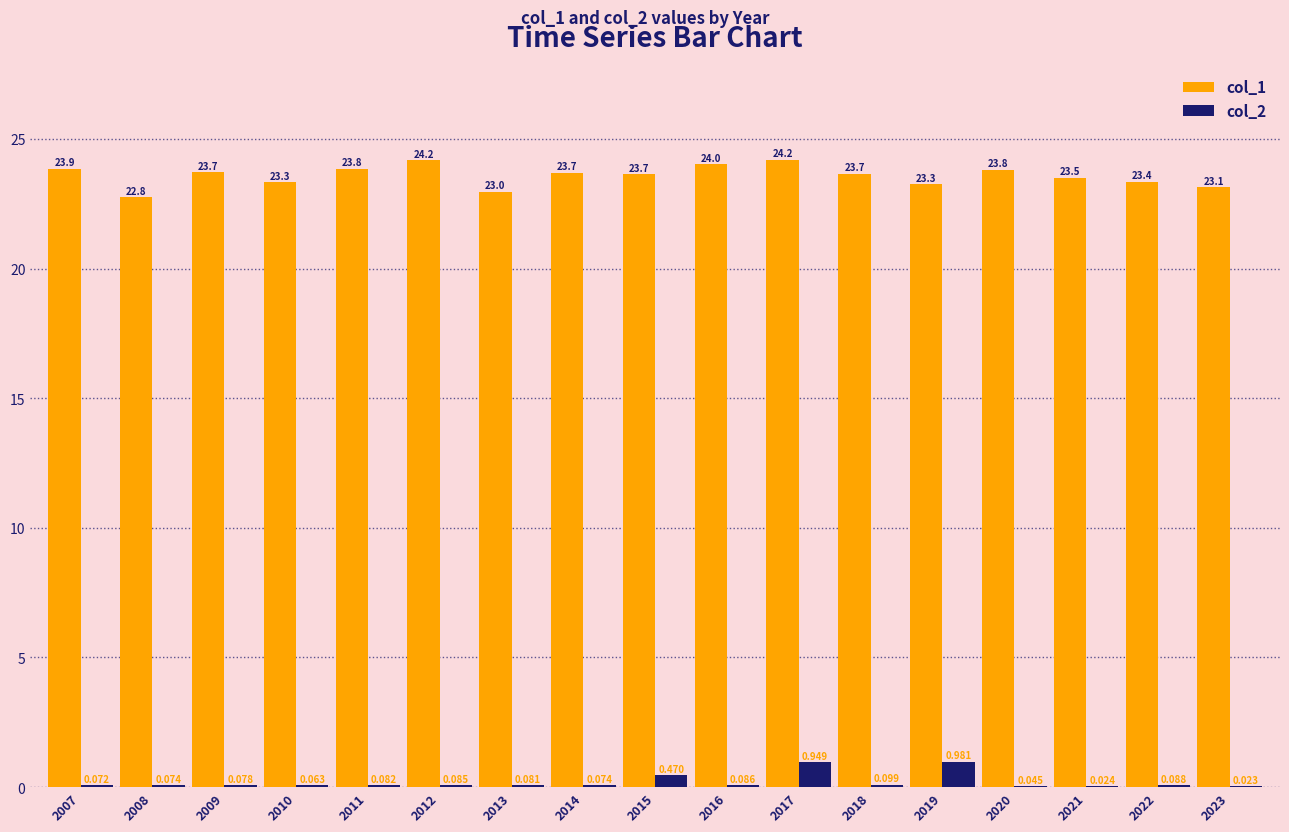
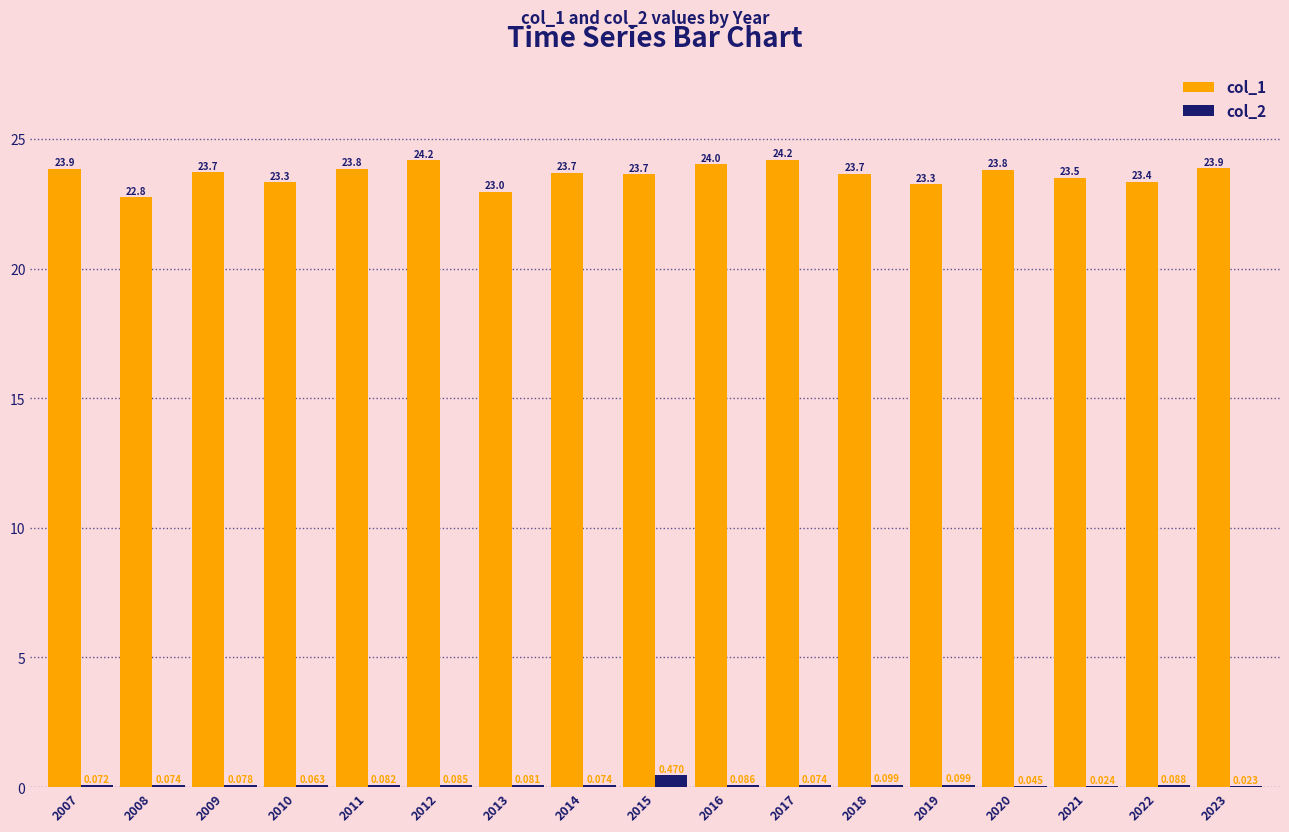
  {
    "col_1": {
      "2007": 23.9,
      "2008": 22.8,
      "2009": 23.7,
      "2010": 23.3,
      "2011": 23.8,
      "2012": 24.2,
      "2013": 23.0,
      "2014": 23.7,
      "2015": 23.7,
      "2016": 24.0,
      "2017": 24.2,
      "2018": 23.7,
      "2019": 23.3,
      "2020": 23.8,
      "2021": 23.5,
      "2022": 23.4,
-     "2023": 23.1
+     "2023": 23.9
    },
    "col_2": {
      "2007": 0.072,
      "2008": 0.074,
      "2009": 0.078,
      "2010": 0.063,
      "2011": 0.082,
      "2012": 0.085,
      "2013": 0.081,
      "2014": 0.074,
      "2015": 0.470,
      "2016": 0.086,
-     "2017": 0.949,
+     "2017": 0.074,
      "2018": 0.099,
-     "2019": 0.981,
+     "2019": 0.099,
      "2020": 0.045,
      "2021": 0.024,
      "2022": 0.088,
      "2023": 0.023
    }
  }
